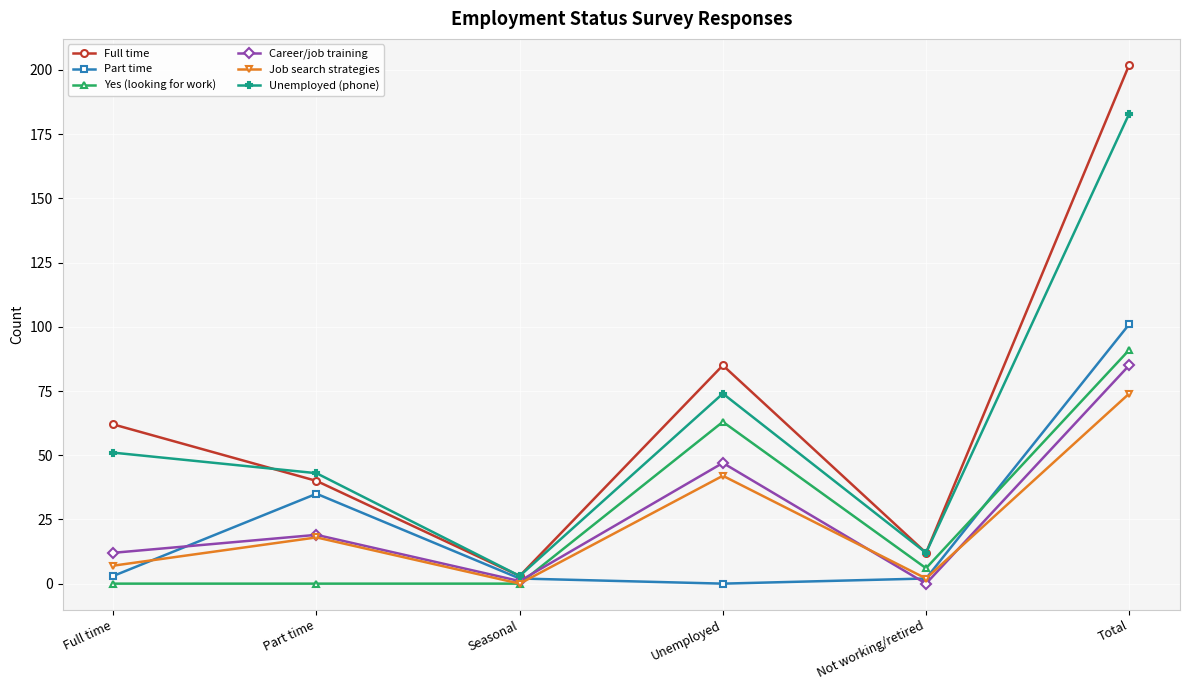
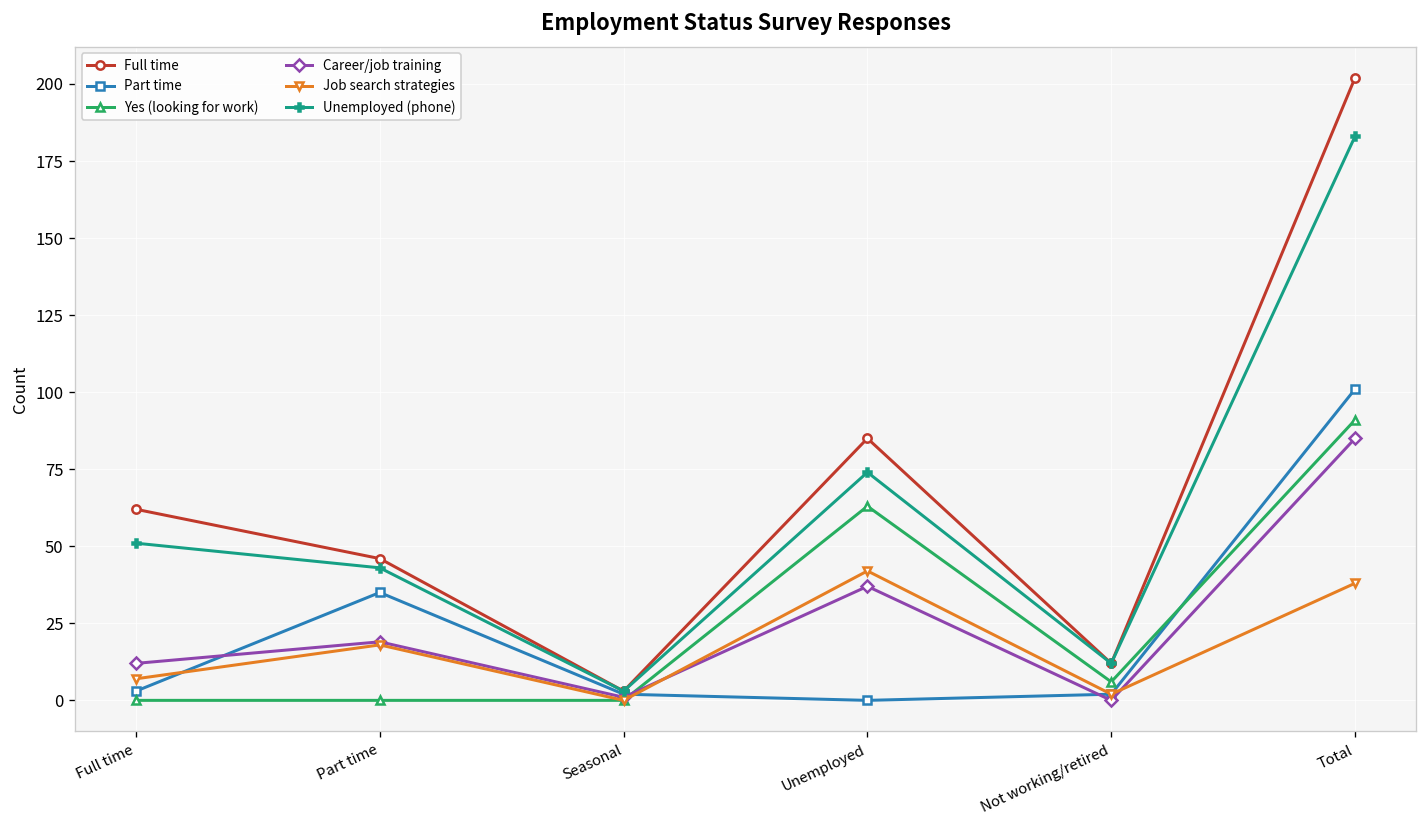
  {
    "Full time": {
      "Full time": 62,
-     "Part time": 40,
+     "Part time": 46,
      "Unemployed": 85,
      "Total": 202
    },
    "Part time": {
      "Full time": 3,
      "Part time": 35,
      "Seasonal": 2,
      "Unemployed": 0,
      "Total": 101
    },
    "Career/job training": {
      "Full time": 12,
      "Part time": 19,
-     "Unemployed": 47,
+     "Unemployed": 37,
      "Not working/retired": 0,
      "Total": 85
    },
    "Job search strategies": {
      "Full time": 7,
      "Part time": 18,
      "Unemployed": 42,
-     "Total": 74
+     "Total": 38
    }
  }
